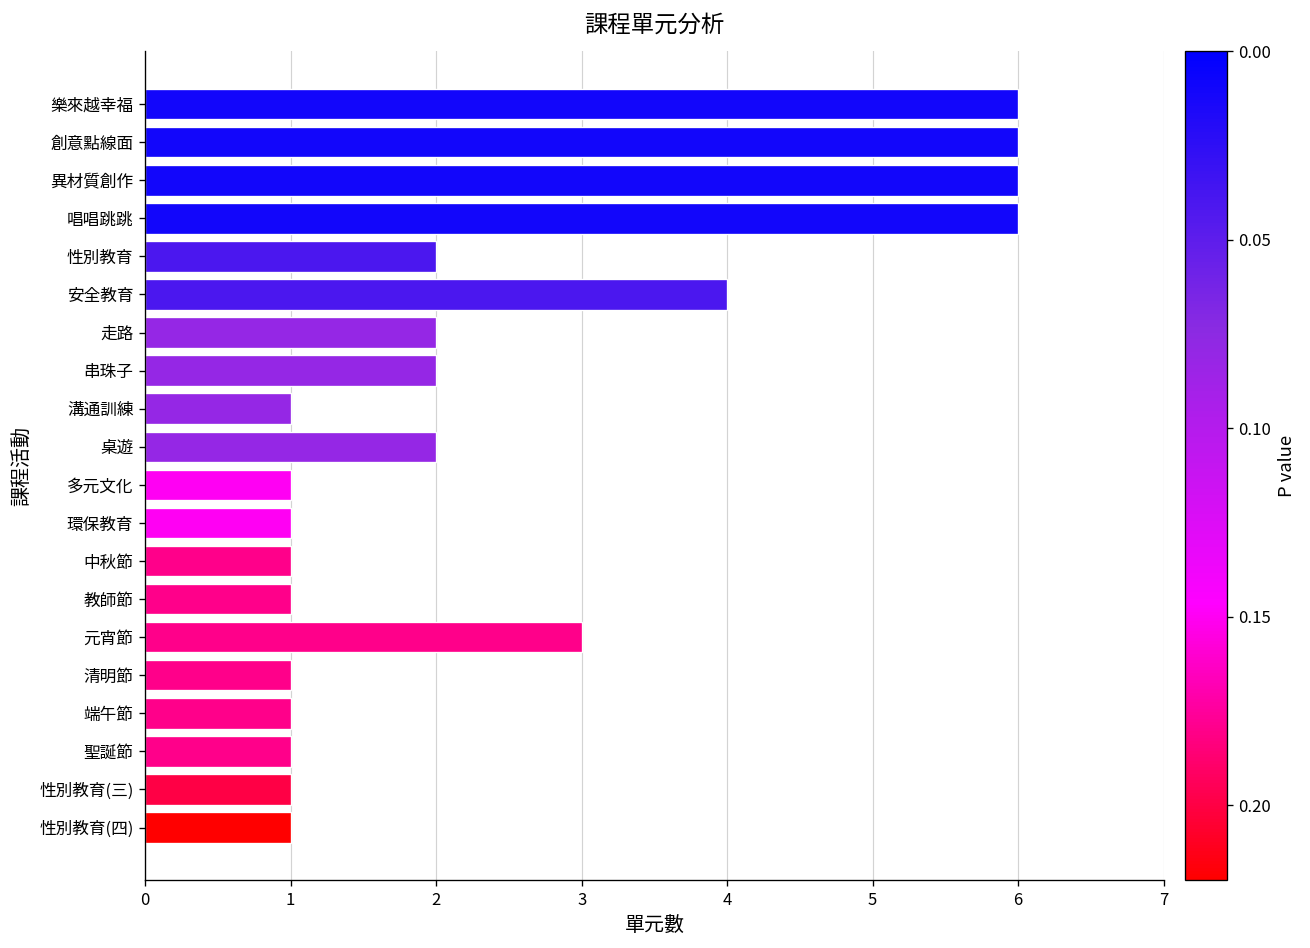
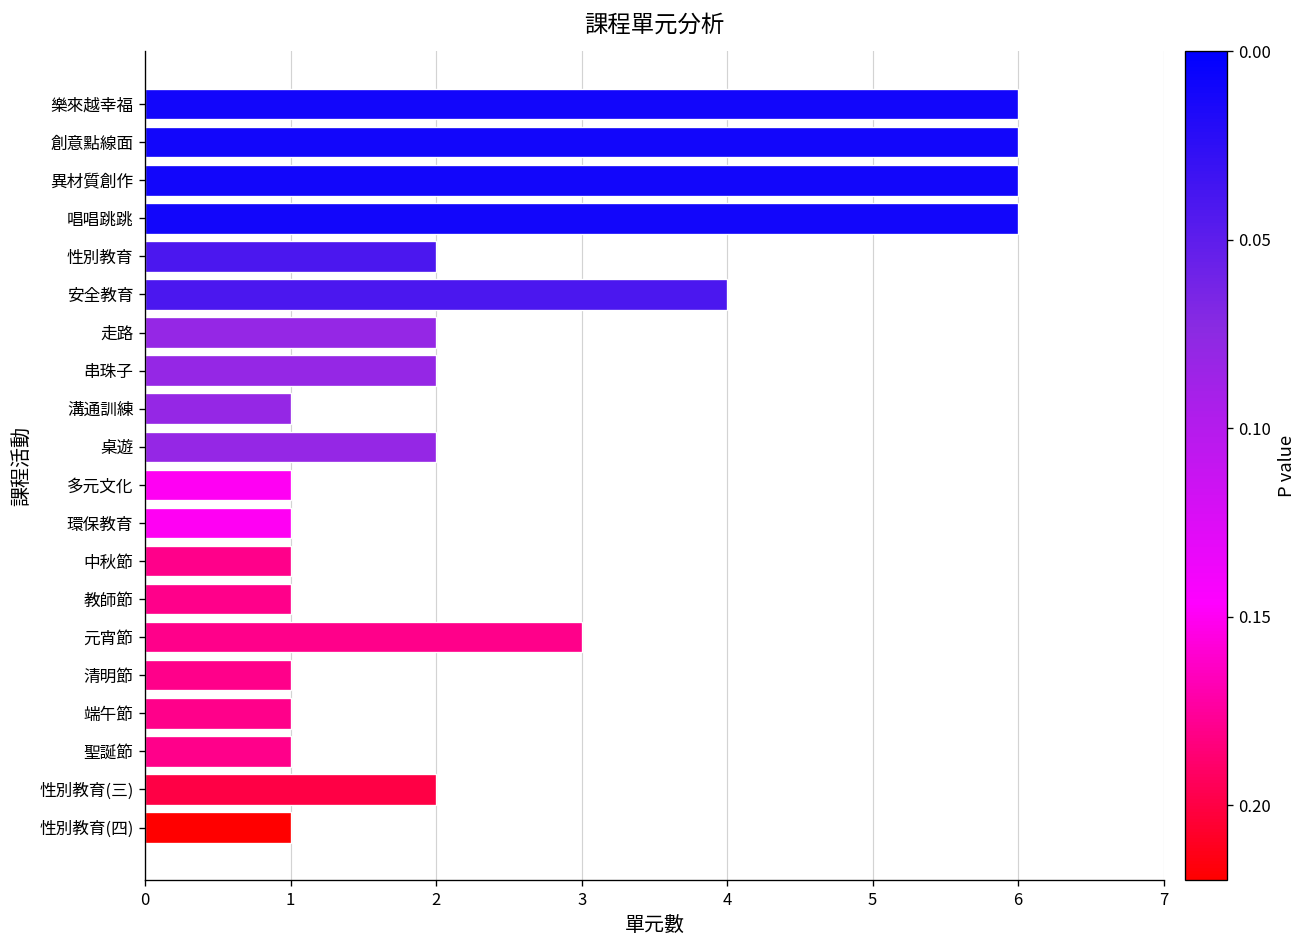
  {
    "樂來越幸福": 6,
    "創意點線面": 6,
    "異材質創作": 6,
    "唱唱跳跳": 6,
    "性別教育": 2,
    "安全教育": 4,
    "走路": 2,
    "串珠子": 2,
    "溝通訓練": 1,
    "桌遊": 2,
    "多元文化": 1,
    "環保教育": 1,
    "中秋節": 1,
    "教師節": 1,
    "元宵節": 3,
    "清明節": 1,
    "端午節": 1,
    "聖誕節": 1,
-   "性別教育(三)": 1,
+   "性別教育(三)": 2,
    "性別教育(四)": 1
  }
